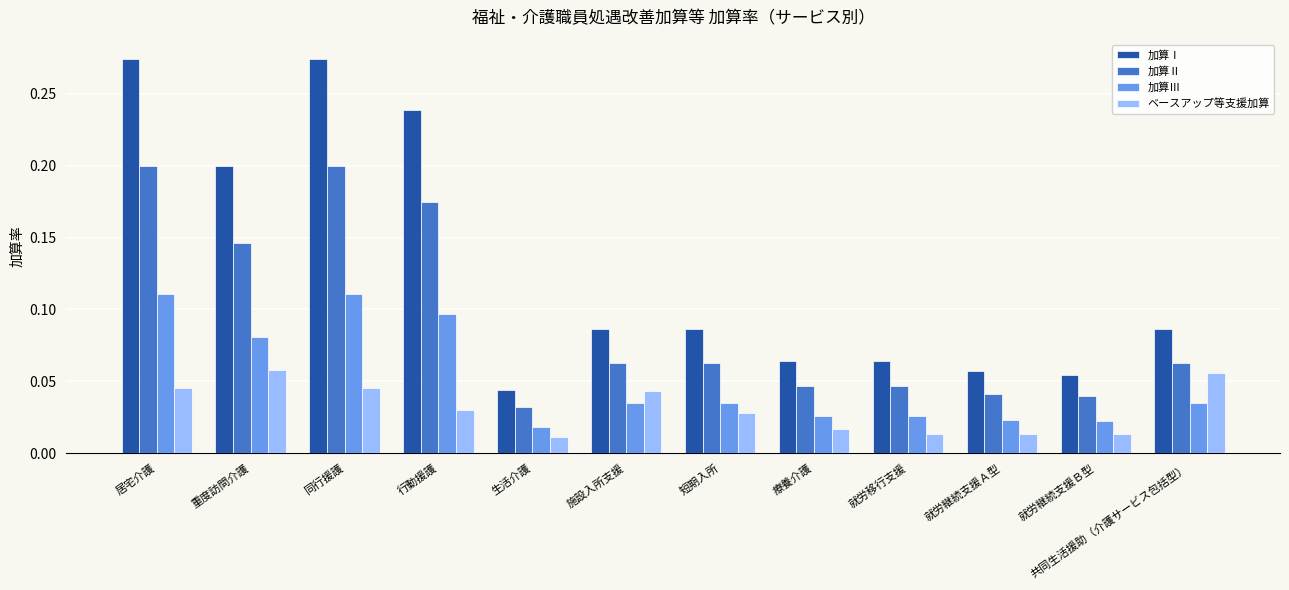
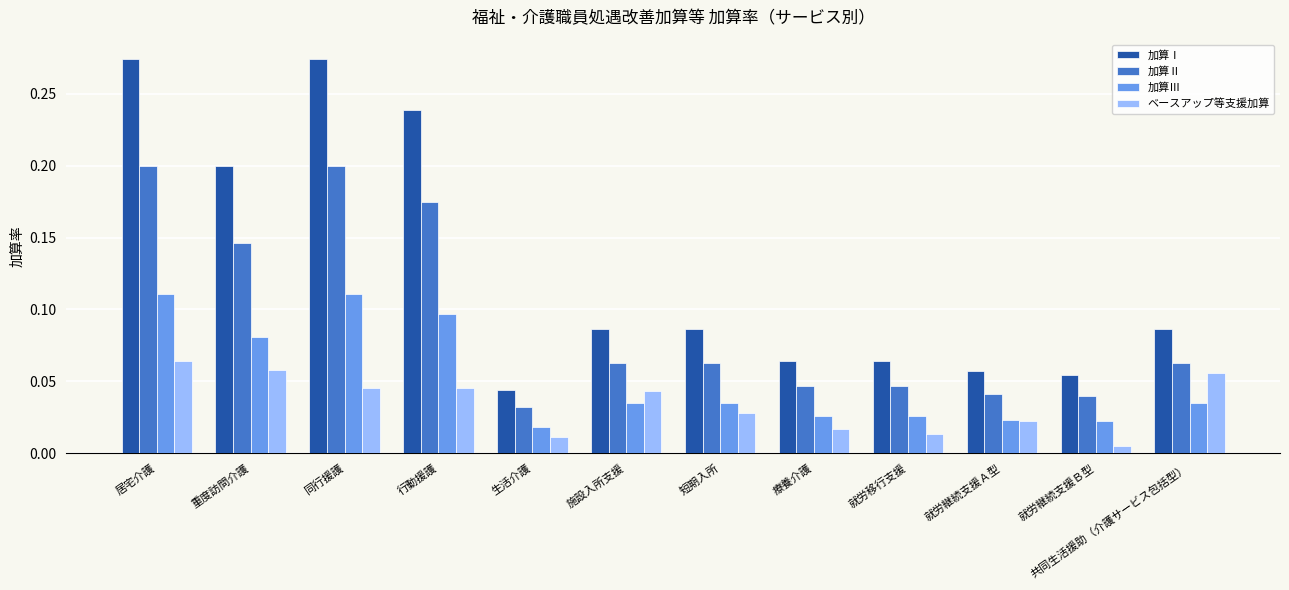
  {
    "ベースアップ等支援加算": {
-     "居宅介護": 0.045,
+     "居宅介護": 0.064,
      "重度訪問介護": 0.058,
      "同行援護": 0.045,
-     "行動援護": 0.030,
+     "行動援護": 0.045,
      "生活介護": 0.011,
      "施設入所支援": 0.043,
      "短期入所": 0.028,
      "療養介護": 0.017,
      "就労移行支援": 0.013,
-     "就労継続支援Ａ型": 0.013,
-     "就労継続支援Ｂ型": 0.013,
+     "就労継続支援Ａ型": 0.022,
+     "就労継続支援Ｂ型": 0.005,
      "共同生活援助（介護サービス包括型）": 0.056
    }
  }
